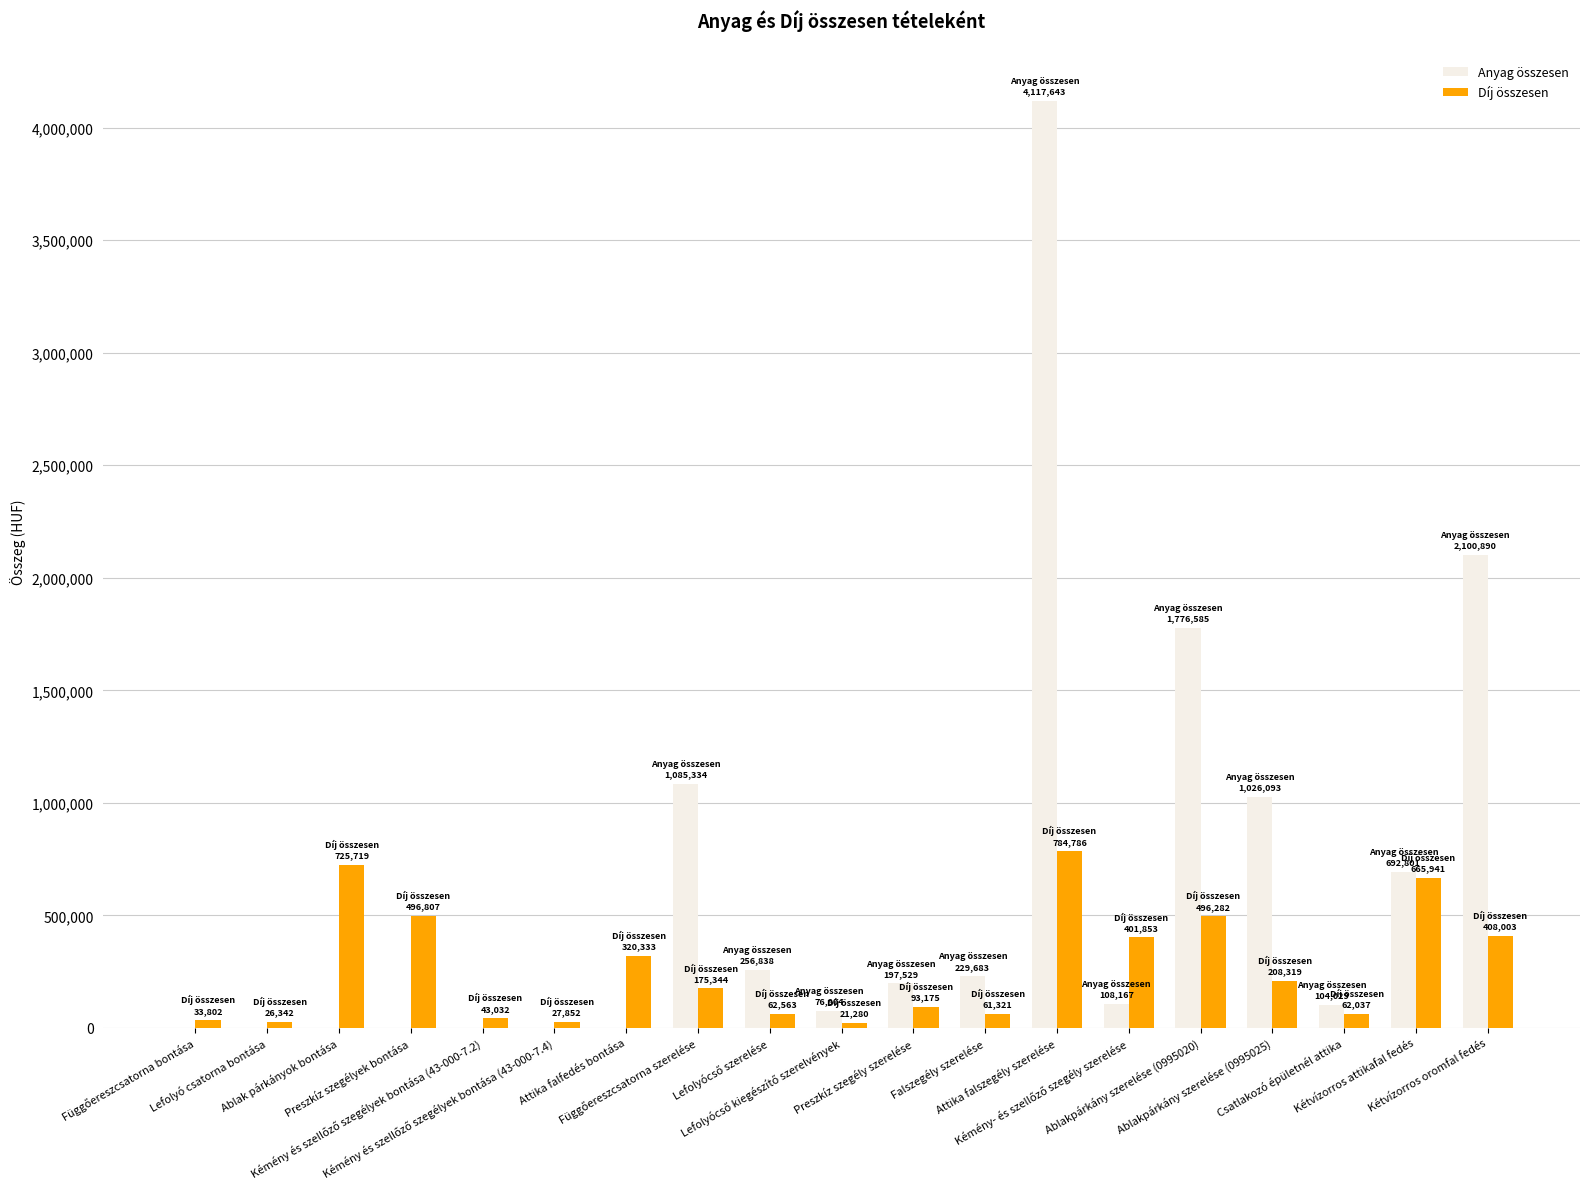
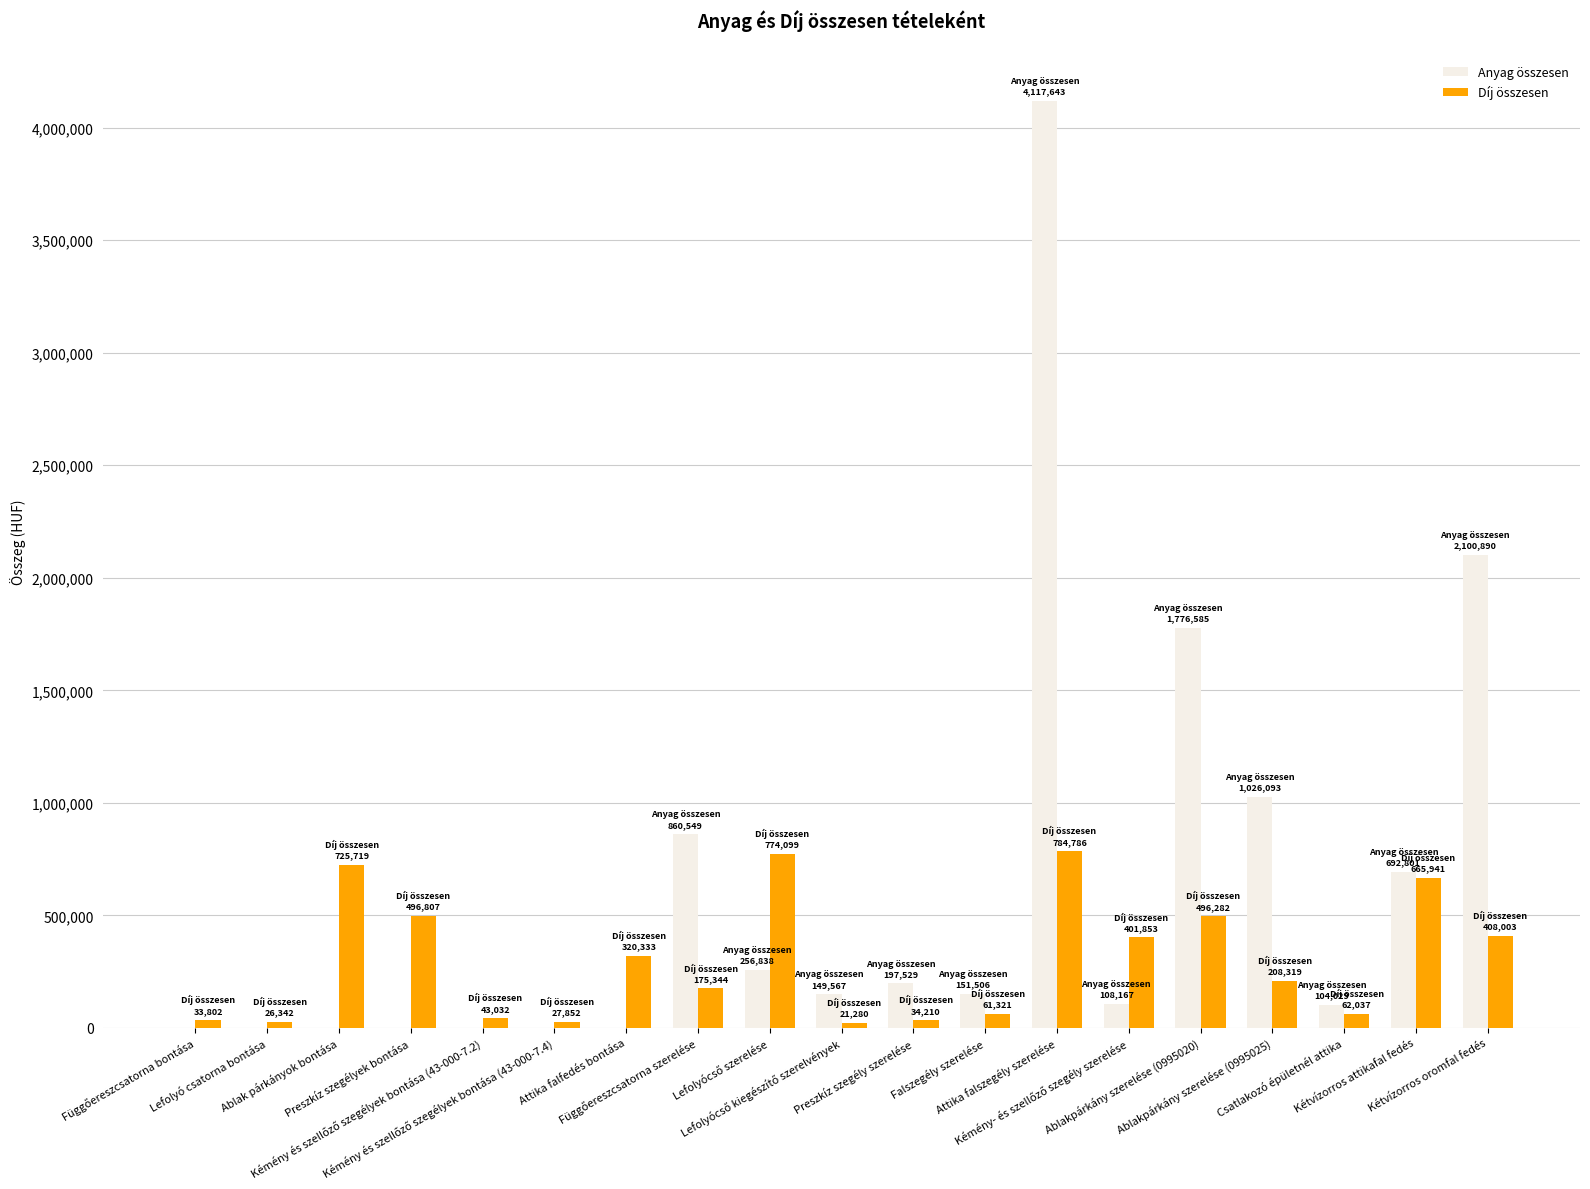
  {
    "Anyag összesen": {
-     "Függőereszcsatorna szerelése": "1,085,334",
+     "Függőereszcsatorna szerelése": "860,549",
      "Lefolyócső szerelése": "256,838",
-     "Lefolyócső kiegészítő szerelvények": "76,804",
+     "Lefolyócső kiegészítő szerelvények": "149,567",
      "Preszkíz szegély szerelése": "197,529",
-     "Falszegély szerelése": "229,683",
+     "Falszegély szerelése": "151,506",
      "Attika falszegély szerelése": "4,117,643",
      "Kémény- és szellőző szegély szerelése": "108,167",
      "Ablakpárkány szerelése (0995020)": "1,776,585",
      "Ablakpárkány szerelése (0995025)": "1,026,093",
      "Kétvízorros oromfal fedés": "2,100,890"
    },
    "Díj összesen": {
      "Függőereszcsatorna bontása": "33,802",
      "Lefolyó csatorna bontása": "26,342",
      "Ablak párkányok bontása": "725,719",
      "Preszkíz szegélyek bontása": "496,807",
      "Kémény és szellőző szegélyek bontása (43-000-7.2)": "43,032",
      "Kémény és szellőző szegélyek bontása (43-000-7.4)": "27,852",
      "Attika falfedés bontása": "320,333",
      "Függőereszcsatorna szerelése": "175,344",
-     "Lefolyócső szerelése": "62,563",
+     "Lefolyócső szerelése": "774,099",
      "Lefolyócső kiegészítő szerelvények": "21,280",
-     "Preszkíz szegély szerelése": "93,175",
+     "Preszkíz szegély szerelése": "34,210",
      "Falszegély szerelése": "61,321",
      "Attika falszegély szerelése": "784,786",
      "Kémény- és szellőző szegély szerelése": "401,853",
      "Ablakpárkány szerelése (0995020)": "496,282",
      "Ablakpárkány szerelése (0995025)": "208,319",
      "Kétvízorros oromfal fedés": "408,003"
    }
  }
